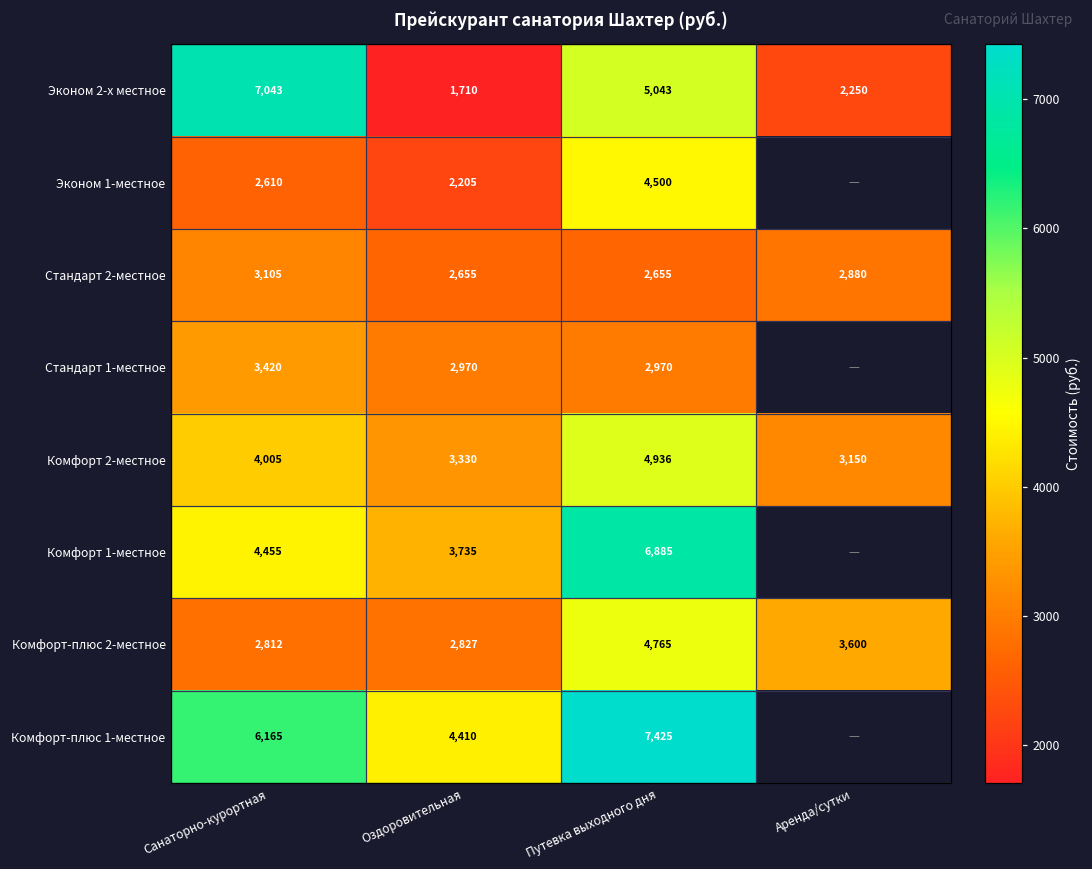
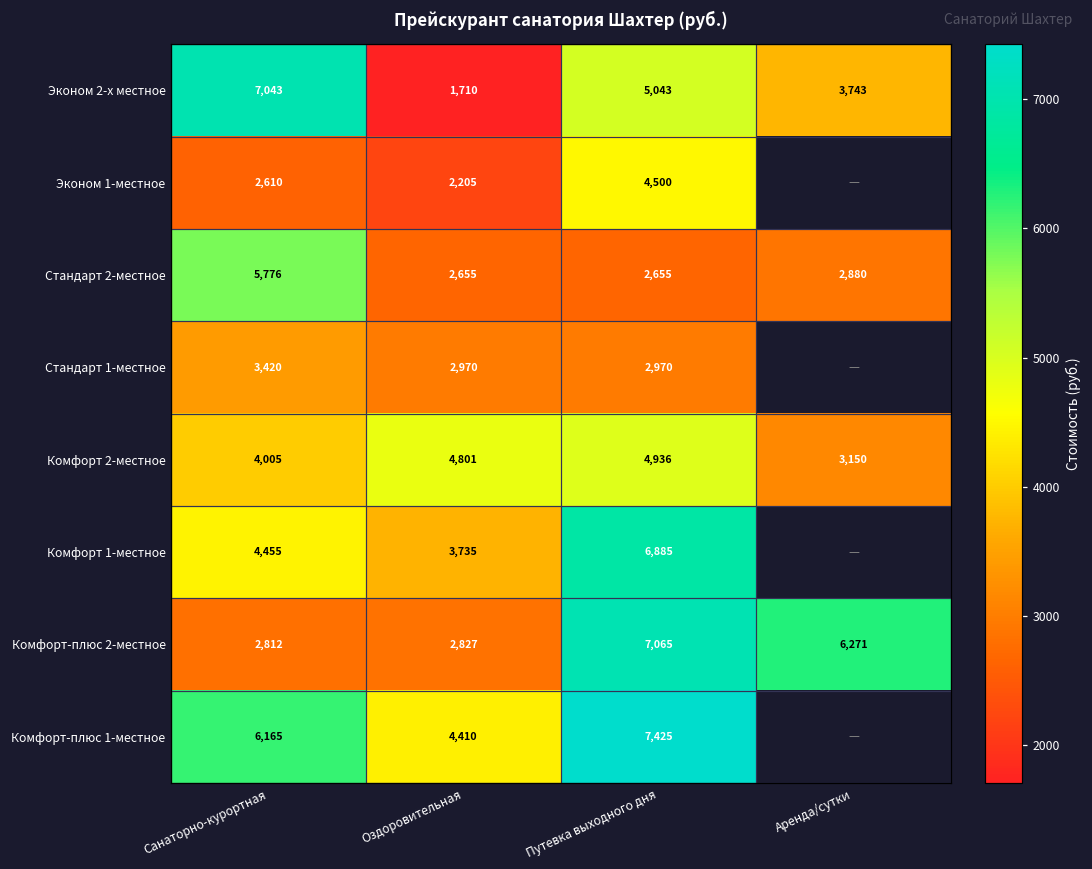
  {
    "Эконом 2-х местное": {
      "Санаторно-курортная": "7,043",
      "Оздоровительная": "1,710",
      "Путевка выходного дня": "5,043",
-     "Аренда/сутки": "2,250"
+     "Аренда/сутки": "3,743"
    },
    "Эконом 1-местное": {
      "Санаторно-курортная": "2,610",
      "Оздоровительная": "2,205",
      "Путевка выходного дня": "4,500"
    },
    "Стандарт 2-местное": {
-     "Санаторно-курортная": "3,105",
+     "Санаторно-курортная": "5,776",
      "Оздоровительная": "2,655",
      "Путевка выходного дня": "2,655",
      "Аренда/сутки": "2,880"
    },
    "Стандарт 1-местное": {
      "Санаторно-курортная": "3,420",
      "Оздоровительная": "2,970",
      "Путевка выходного дня": "2,970"
    },
    "Комфорт 2-местное": {
      "Санаторно-курортная": "4,005",
-     "Оздоровительная": "3,330",
+     "Оздоровительная": "4,801",
      "Путевка выходного дня": "4,936",
      "Аренда/сутки": "3,150"
    },
    "Комфорт 1-местное": {
      "Санаторно-курортная": "4,455",
      "Оздоровительная": "3,735",
      "Путевка выходного дня": "6,885"
    },
    "Комфорт-плюс 2-местное": {
      "Санаторно-курортная": "2,812",
      "Оздоровительная": "2,827",
-     "Путевка выходного дня": "4,765",
-     "Аренда/сутки": "3,600"
+     "Путевка выходного дня": "7,065",
+     "Аренда/сутки": "6,271"
    },
    "Комфорт-плюс 1-местное": {
      "Санаторно-курортная": "6,165",
      "Оздоровительная": "4,410",
      "Путевка выходного дня": "7,425"
    }
  }
